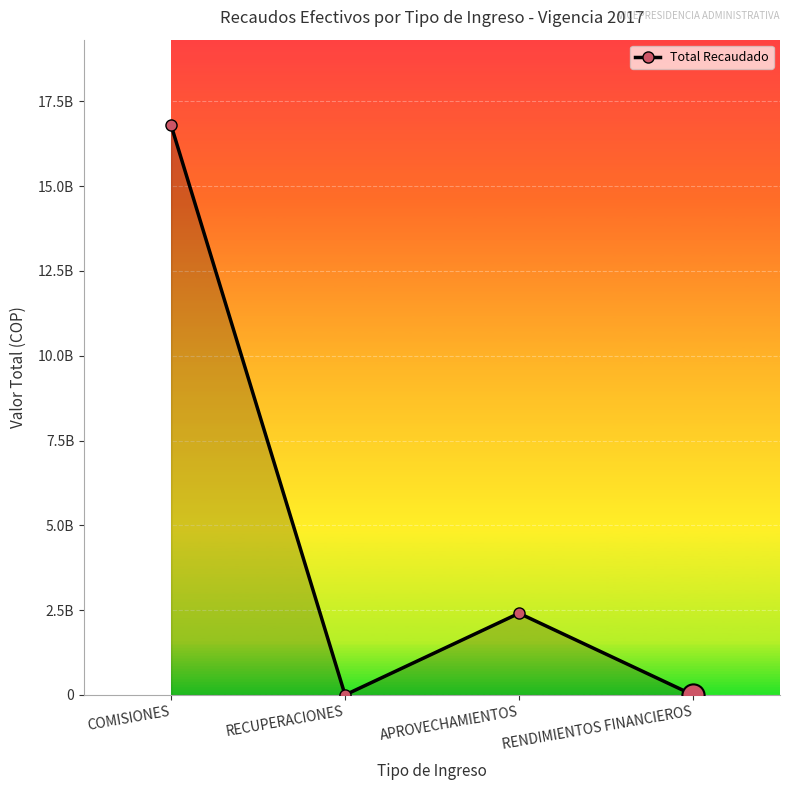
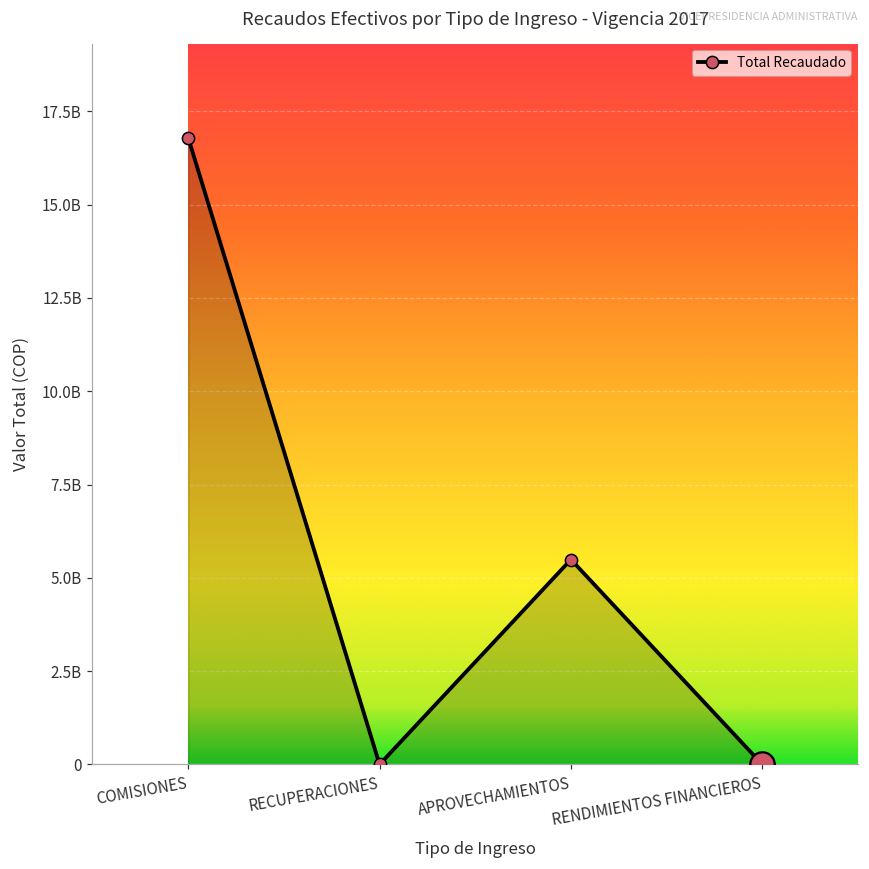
  {
    "Total Recaudado": {
      "COMISIONES": 16800000000,
      "RECUPERACIONES": 0,
-     "APROVECHAMIENTOS": 2400000000
+     "APROVECHAMIENTOS": 5500000000
    }
  }
